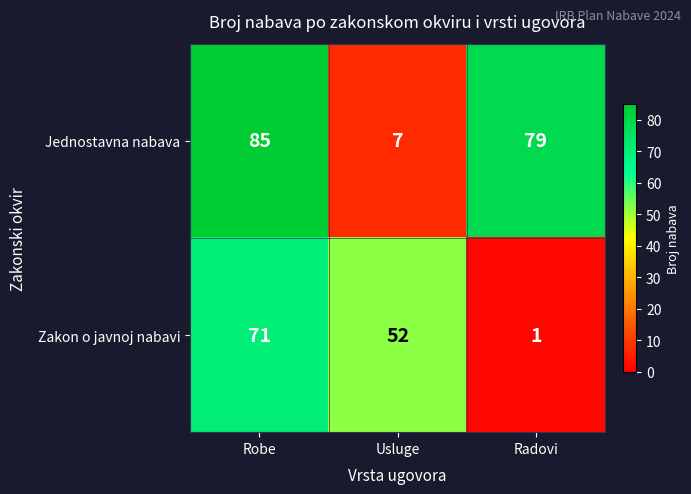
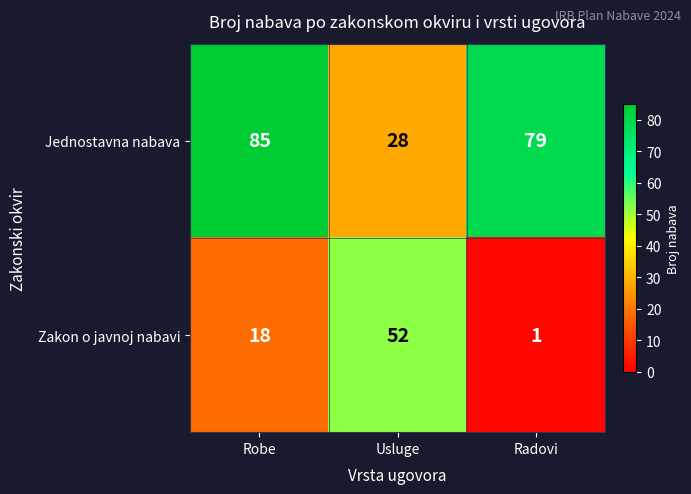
  {
    "Jednostavna nabava": {
      "Robe": 85,
-     "Usluge": 7,
+     "Usluge": 28,
      "Radovi": 79
    },
    "Zakon o javnoj nabavi": {
-     "Robe": 71,
+     "Robe": 18,
      "Usluge": 52,
      "Radovi": 1
    }
  }
